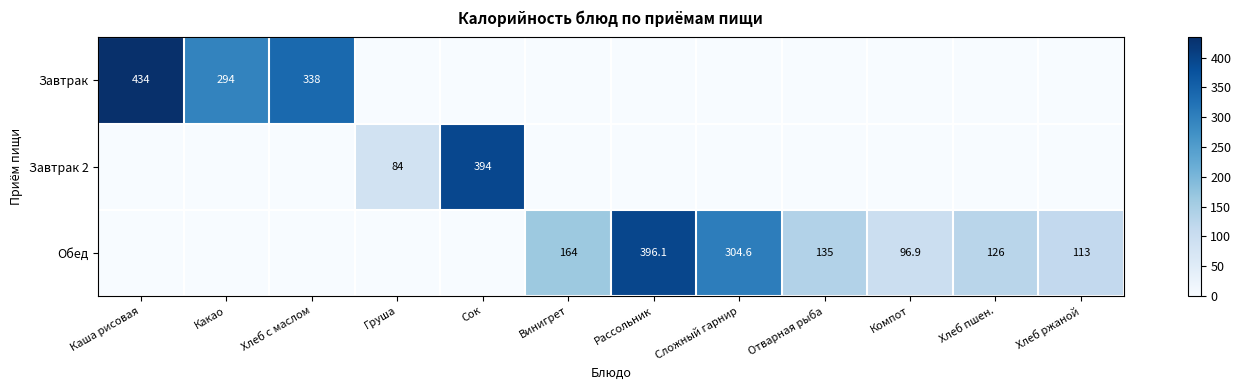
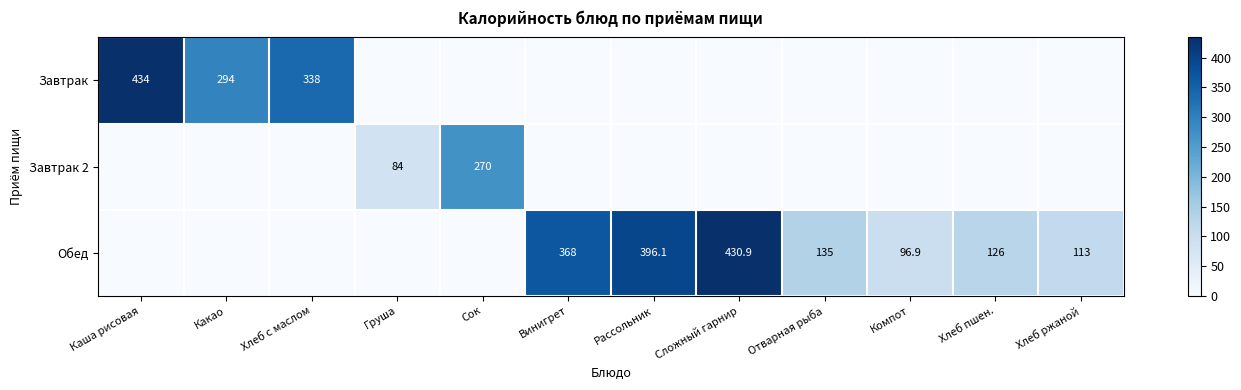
  {
    "Завтрак": {
      "Каша рисовая": 434,
      "Какао": 294,
      "Хлеб с маслом": 338
    },
    "Завтрак 2": {
      "Груша": 84,
-     "Сок": 394
+     "Сок": 270
    },
    "Обед": {
-     "Винигрет": 164,
+     "Винигрет": 368,
      "Рассольник": 396.1,
-     "Сложный гарнир": 304.6,
+     "Сложный гарнир": 430.9,
      "Отварная рыба": 135,
      "Компот": 96.9,
      "Хлеб пшен.": 126,
      "Хлеб ржаной": 113
    }
  }
